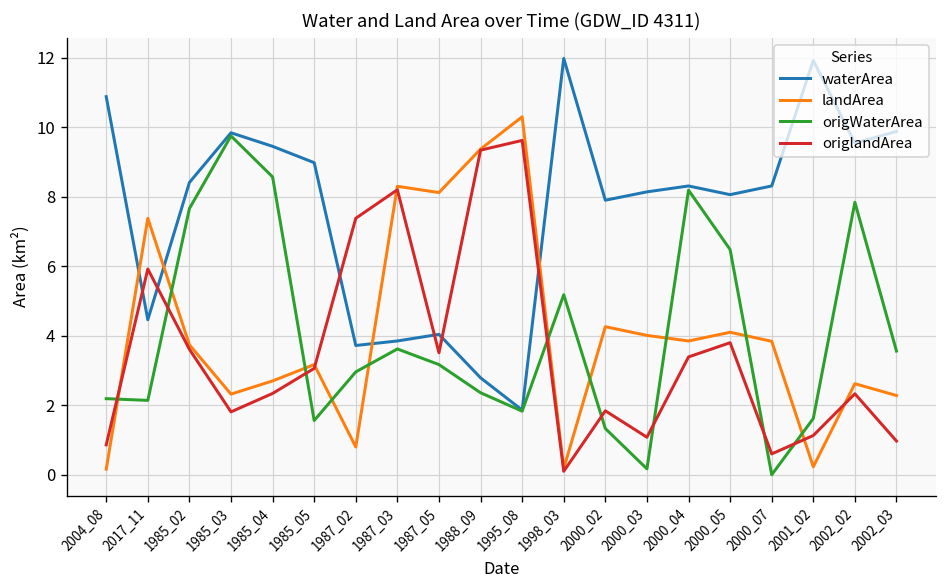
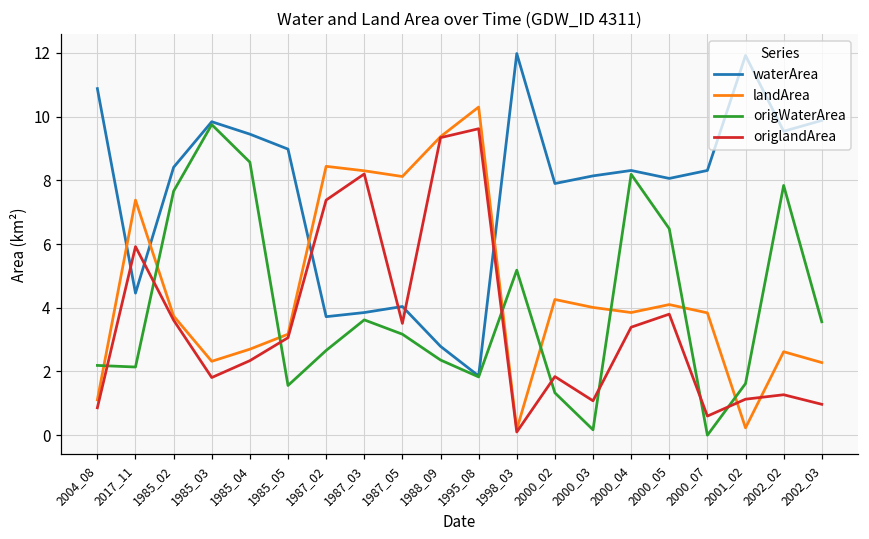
  {
    "waterArea": {
      "2004_08": 10.9,
      "2017_11": 4.5,
      "1985_02": 8.4,
      "1985_03": 9.8,
      "1985_04": 9.5,
      "1985_05": 9.0,
      "1987_02": 3.7,
      "1987_03": 3.9,
      "1987_05": 4.0,
      "1988_09": 2.8,
      "1998_03": 12.0,
      "2000_02": 7.9,
      "2000_03": 8.1,
      "2000_04": 8.3,
      "2000_05": 8.1,
      "2000_07": 8.3
    },
    "landArea": {
-     "2004_08": 0.2,
+     "2004_08": 1.1,
      "2017_11": 7.4,
      "1985_02": 3.7,
      "1985_03": 2.3,
      "1985_04": 2.7,
      "1985_05": 3.2,
-     "1987_02": 0.8,
+     "1987_02": 8.4,
      "1987_03": 8.3,
      "1987_05": 8.1,
      "1995_08": 10.3,
      "2000_02": 4.3,
      "2000_03": 4.0,
      "2000_04": 3.9,
      "2000_05": 4.1,
      "2000_07": 3.8,
      "2001_02": 0.2,
      "2002_02": 2.6,
      "2002_03": 2.3
    },
    "origWaterArea": {
      "2004_08": 2.2,
      "2017_11": 2.1,
      "1985_02": 7.7,
      "1985_03": 9.8,
      "1985_04": 8.6,
      "1985_05": 1.6,
-     "1987_02": 3.0,
+     "1987_02": 2.7,
      "1987_03": 3.6,
      "1987_05": 3.2,
      "1988_09": 2.4,
      "1998_03": 5.2,
      "2000_02": 1.3,
      "2000_03": 0.2,
      "2000_04": 8.2,
      "2000_05": 6.5,
      "2000_07": 0.0,
      "2001_02": 1.6,
      "2002_02": 7.8,
      "2002_03": 3.6
    },
    "origlandArea": {
      "2004_08": 0.9,
      "2017_11": 5.9,
      "1985_02": 3.6,
      "1985_03": 1.8,
      "1985_04": 2.3,
      "1985_05": 3.1,
      "1987_02": 7.4,
      "1987_03": 8.2,
      "1987_05": 3.5,
      "1995_08": 9.6,
      "2000_02": 1.8,
      "2000_03": 1.1,
      "2000_04": 3.4,
      "2000_05": 3.8,
      "2000_07": 0.6,
      "2001_02": 1.1,
-     "2002_02": 2.3,
+     "2002_02": 1.3,
      "2002_03": 1.0
    }
  }
